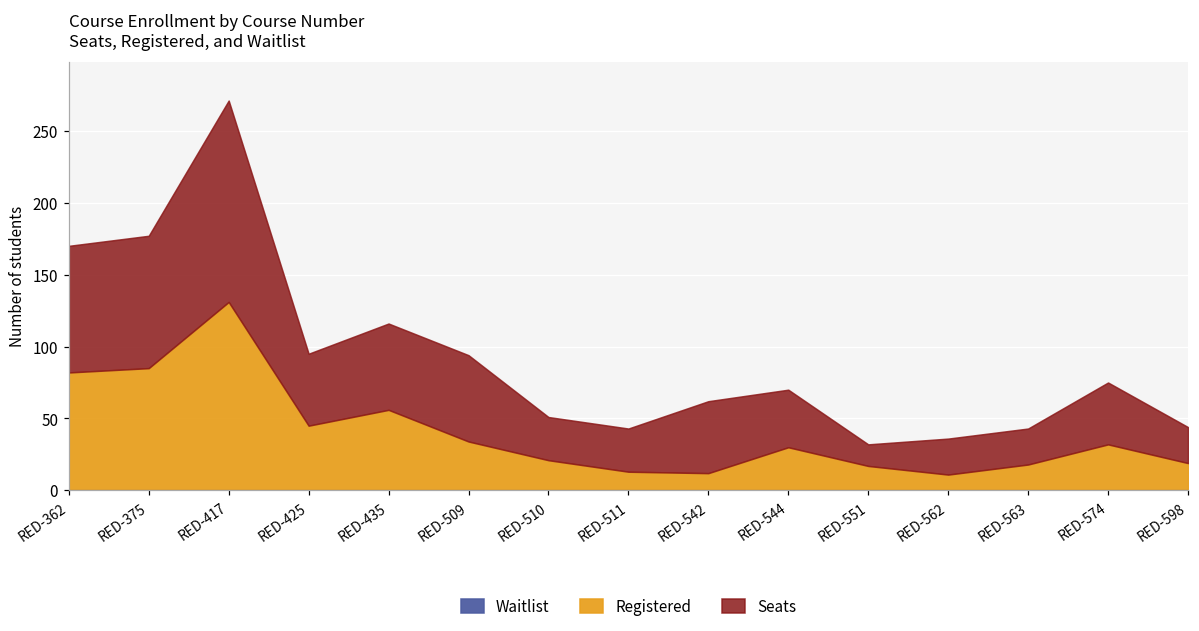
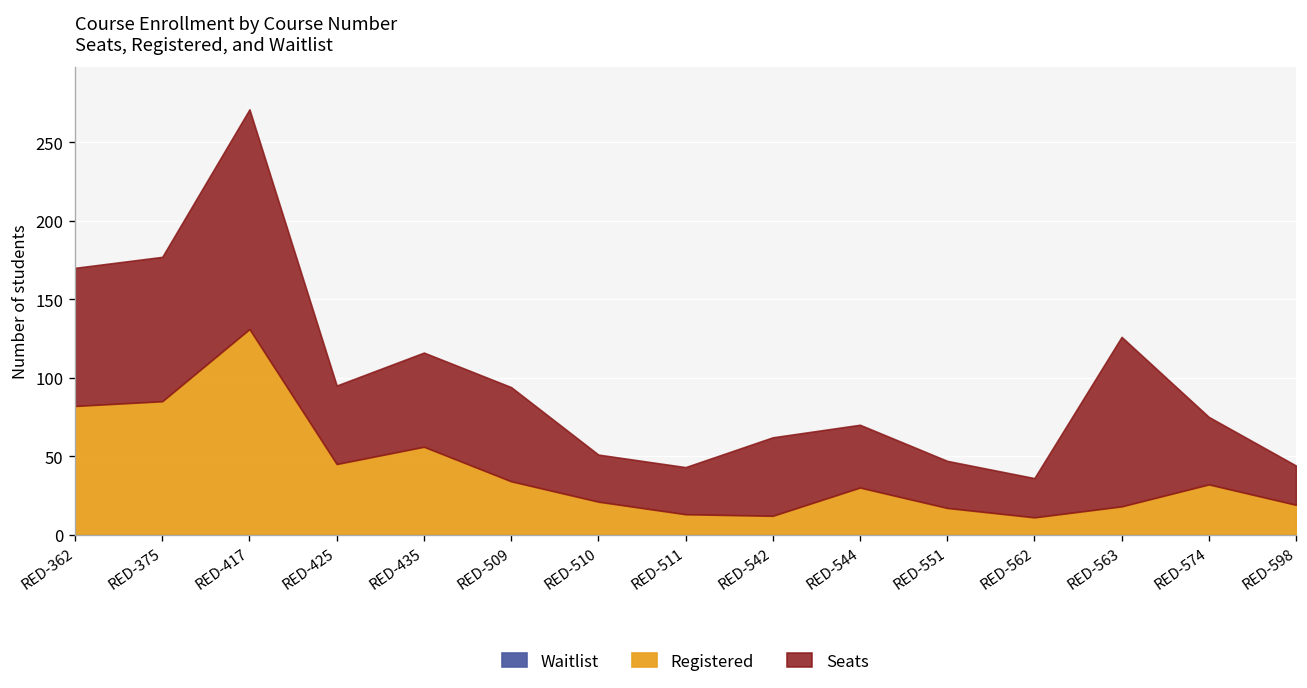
  {
    "Waitlist": {
      "RED-362": 0,
      "RED-375": 0,
      "RED-417": 0,
      "RED-425": 0,
      "RED-435": 0,
      "RED-509": 0,
      "RED-510": 0,
      "RED-511": 0,
      "RED-542": 0,
      "RED-544": 0,
      "RED-551": 0,
      "RED-562": 0,
      "RED-563": 0,
      "RED-574": 0,
      "RED-598": 0
    },
    "Registered": {
      "RED-362": 82,
      "RED-375": 85,
      "RED-417": 131,
      "RED-425": 45,
      "RED-435": 56,
      "RED-509": 34,
      "RED-510": 21,
      "RED-511": 13,
      "RED-542": 12,
      "RED-544": 30,
      "RED-551": 17,
      "RED-562": 11,
      "RED-563": 18,
      "RED-574": 32,
      "RED-598": 19
    },
    "Seats": {
      "RED-362": 88,
      "RED-375": 92,
      "RED-417": 140,
      "RED-425": 50,
      "RED-435": 60,
      "RED-509": 60,
      "RED-510": 30,
      "RED-511": 30,
      "RED-542": 50,
      "RED-544": 40,
-     "RED-551": 15,
+     "RED-551": 30,
      "RED-562": 25,
-     "RED-563": 25,
+     "RED-563": 108,
      "RED-574": 43,
      "RED-598": 25
    }
  }
